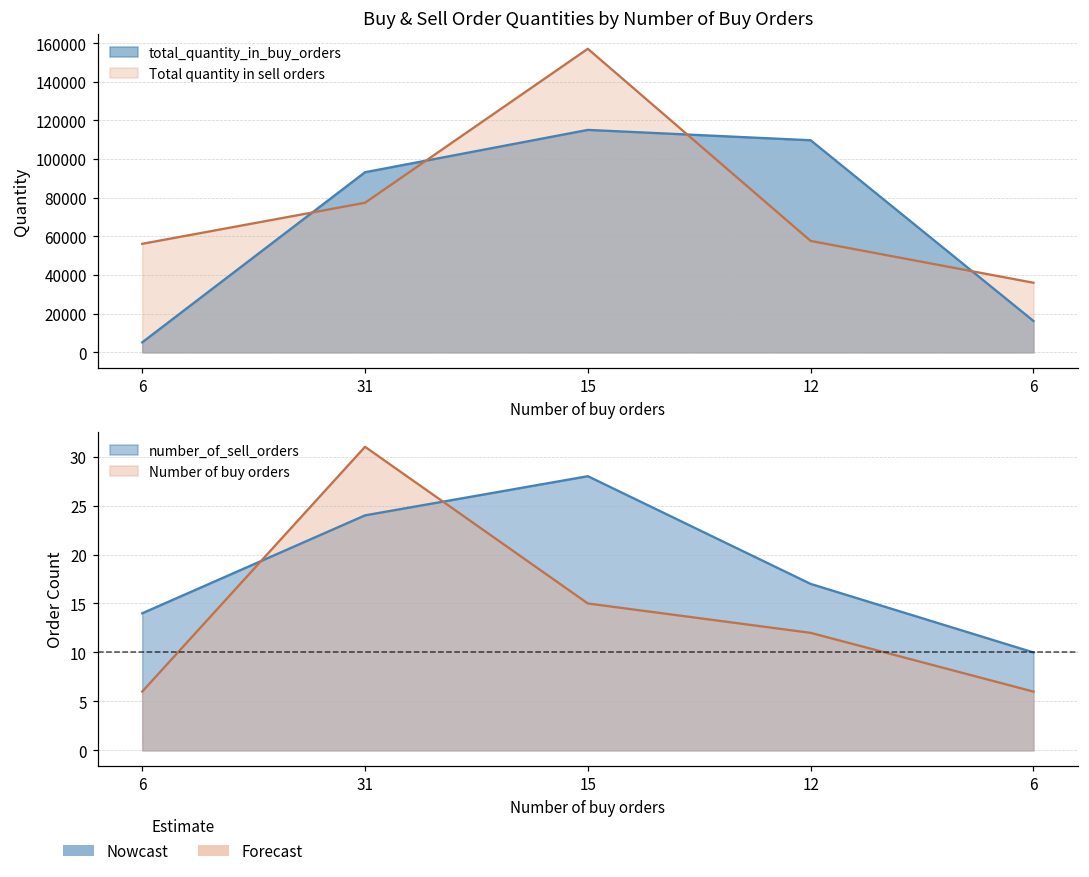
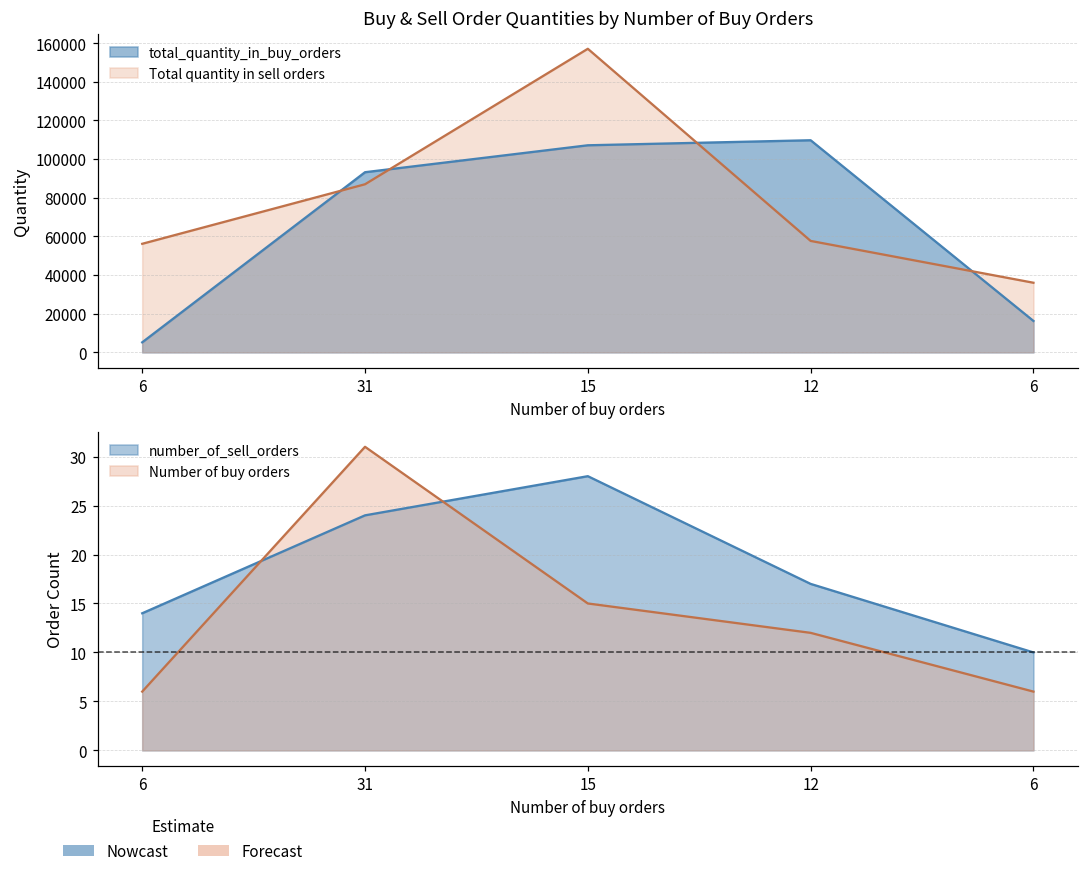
  {
    "Buy & Sell Order Quantities by Number of Buy Orders": {
      "total_quantity_in_buy_orders": {
        "31": 93000,
-       "15": 115000,
+       "15": 107000,
        "12": 110000
      },
      "Total quantity in sell orders": {
-       "31": 77000,
+       "31": 87000,
        "15": 157000,
        "12": 58000
      }
    }
  }
